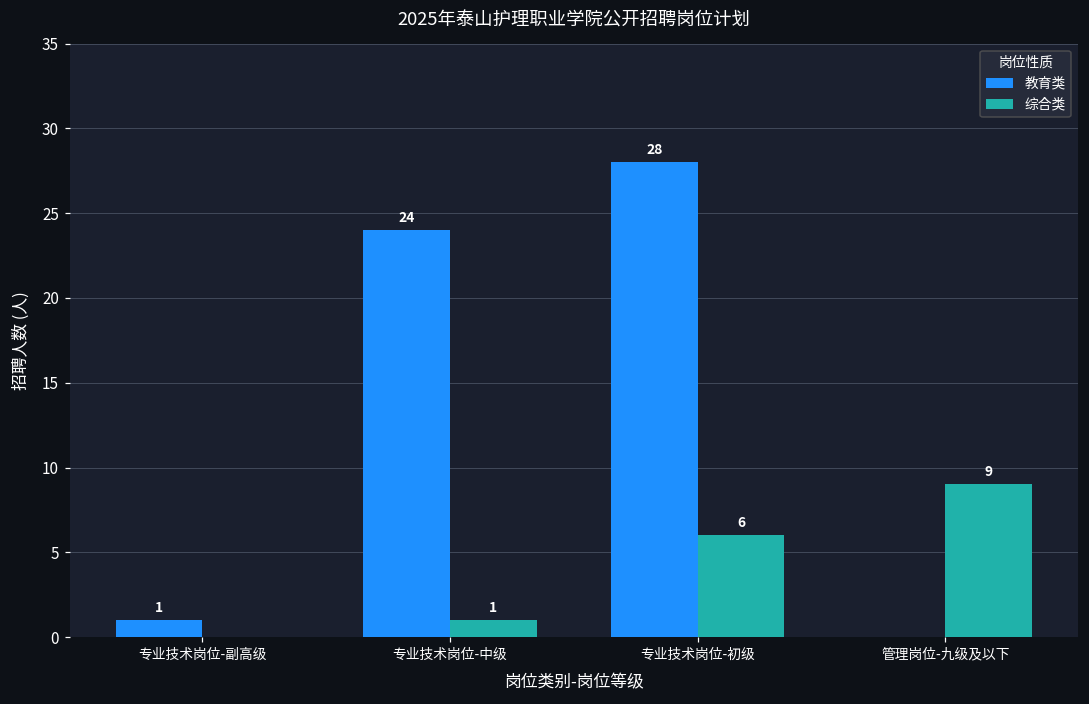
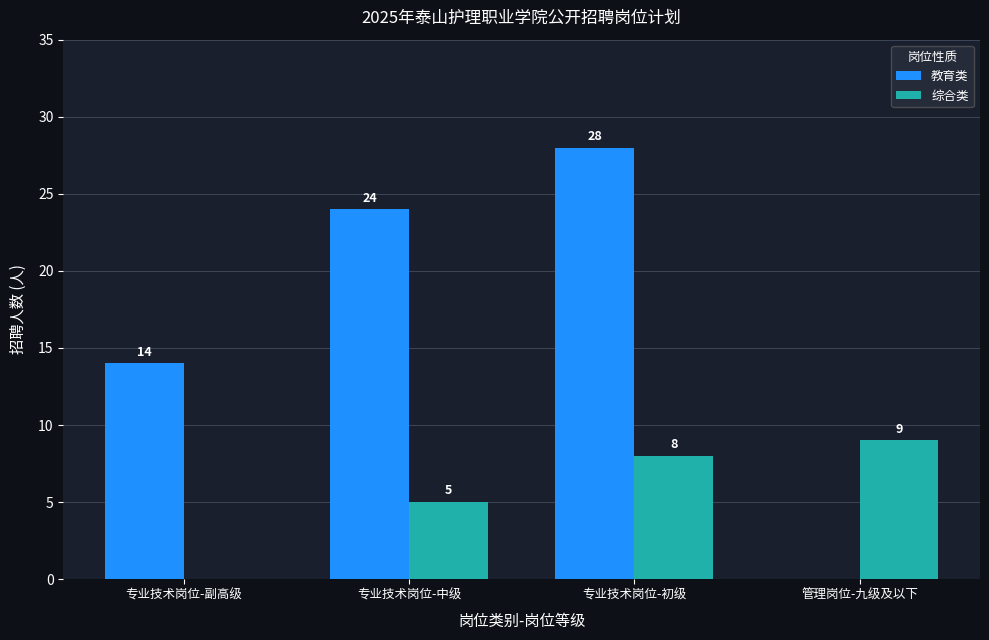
  {
    "教育类": {
-     "专业技术岗位-副高级": 1,
+     "专业技术岗位-副高级": 14,
      "专业技术岗位-中级": 24,
      "专业技术岗位-初级": 28
    },
    "综合类": {
-     "专业技术岗位-中级": 1,
-     "专业技术岗位-初级": 6,
+     "专业技术岗位-中级": 5,
+     "专业技术岗位-初级": 8,
      "管理岗位-九级及以下": 9
    }
  }
